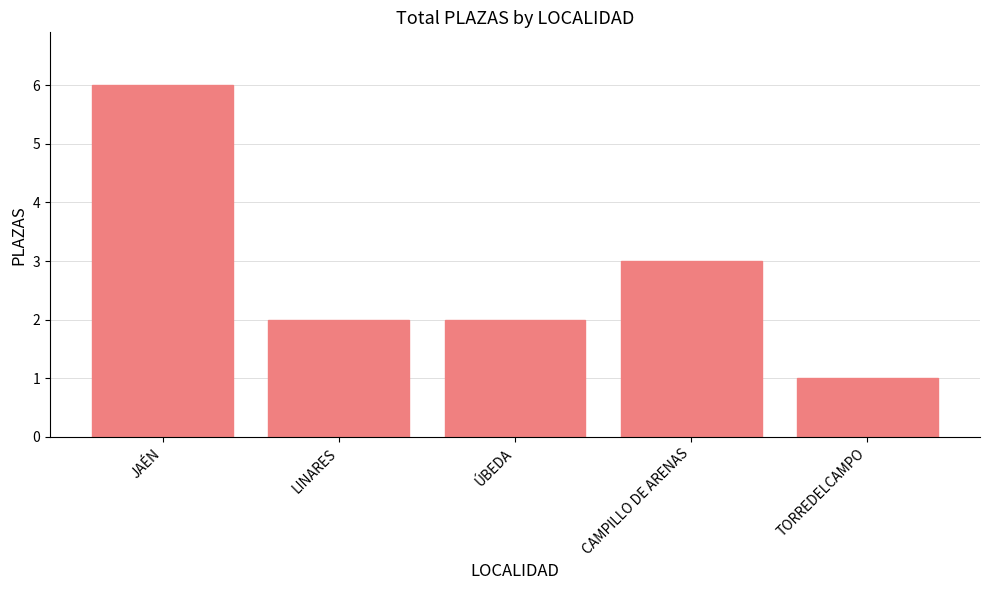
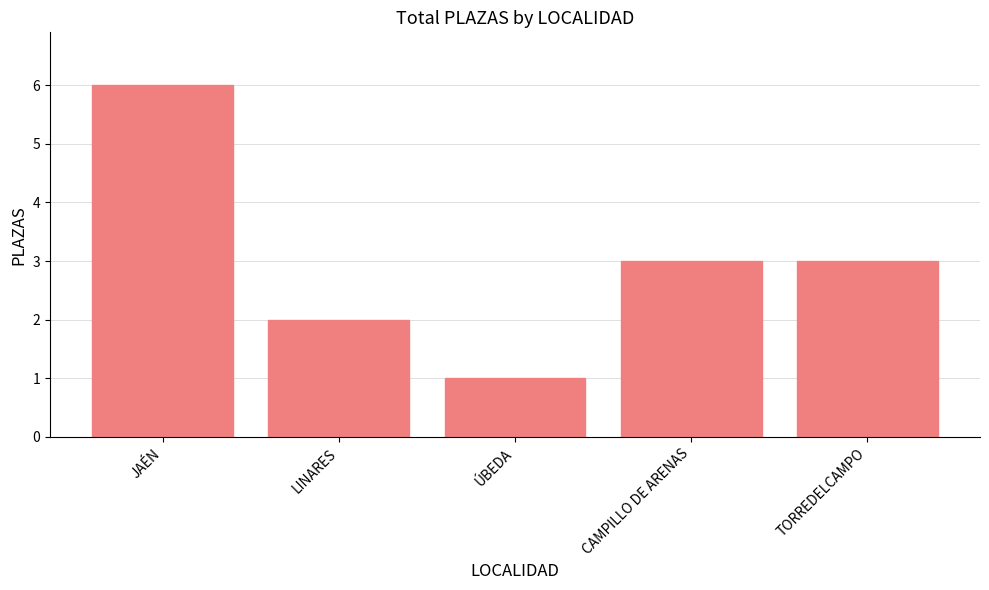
  {
    "JAÉN": 6,
    "LINARES": 2,
-   "ÚBEDA": 2,
+   "ÚBEDA": 1,
    "CAMPILLO DE ARENAS": 3,
-   "TORREDELCAMPO": 1
+   "TORREDELCAMPO": 3
  }
